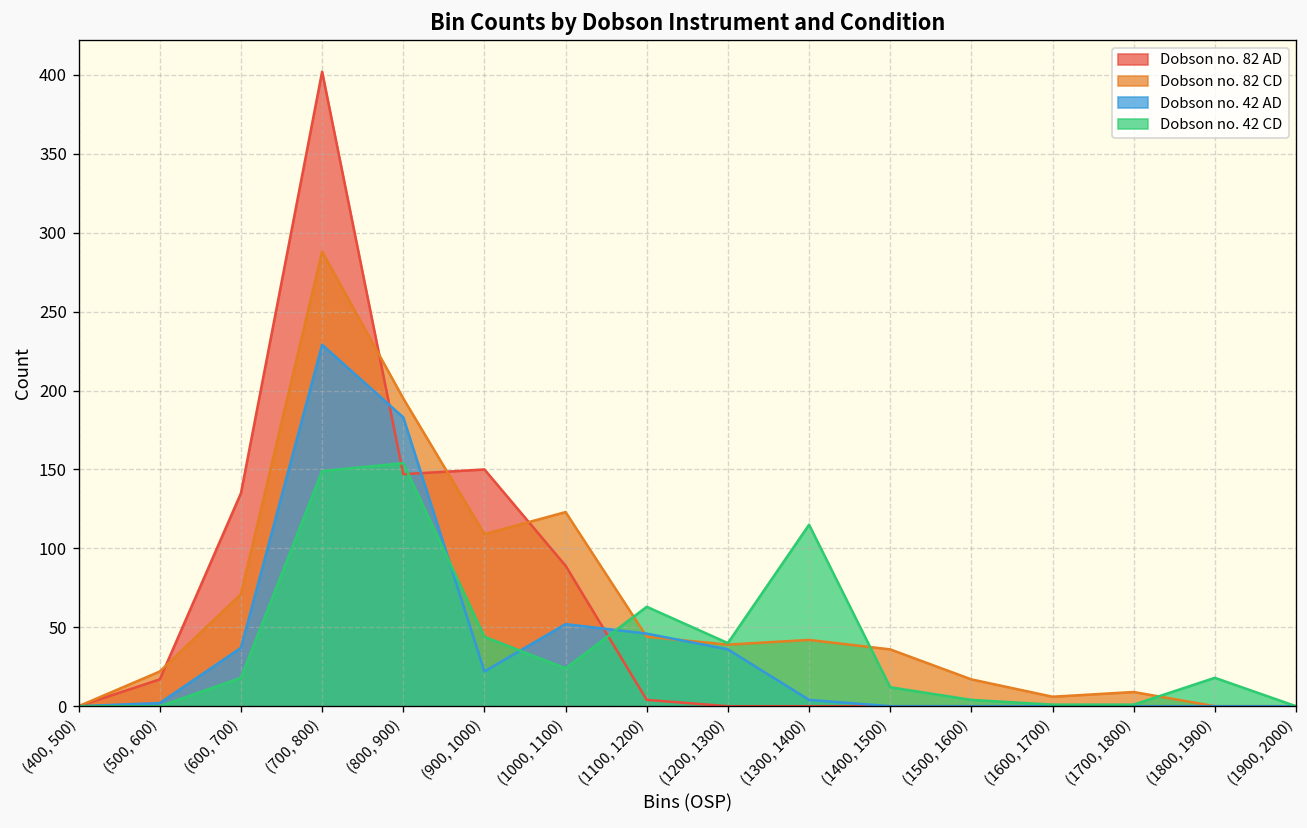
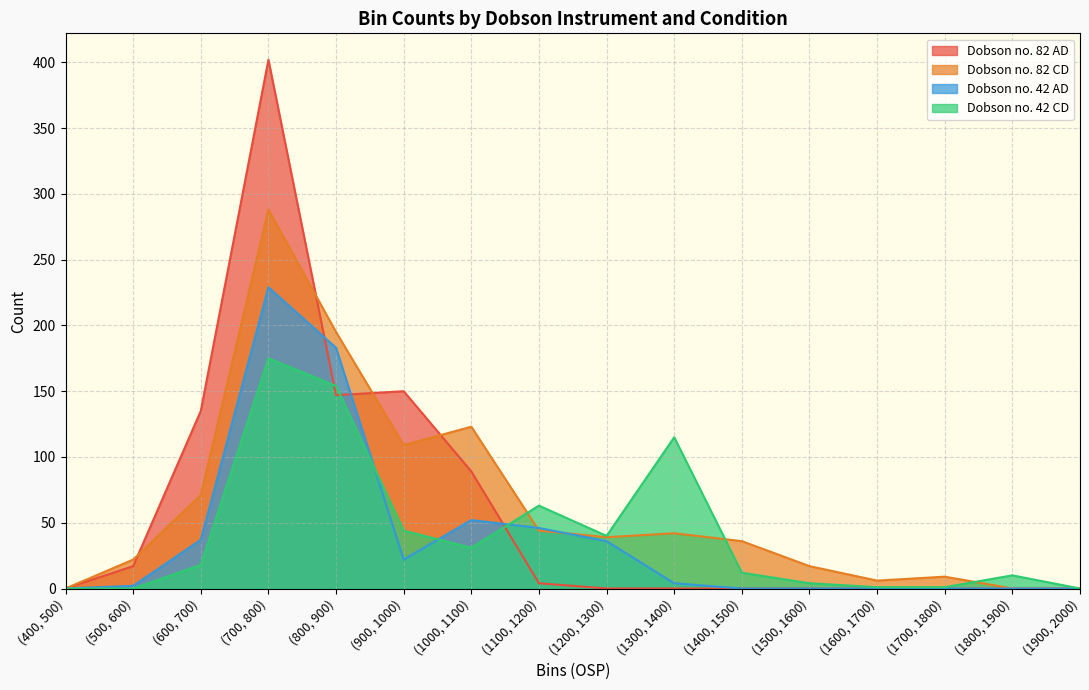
  {
    "Dobson no. 42 AD": {
      "(500, 600)": 2,
      "(600, 700)": 37,
      "(700, 800)": 229,
      "(800, 900)": 183,
      "(900, 1000)": 22,
      "(1000, 1100)": 52,
      "(1100, 1200)": 46,
      "(1200, 1300)": 36,
      "(1300, 1400)": 4
    },
    "Dobson no. 42 CD": {
      "(500, 600)": 0,
      "(600, 700)": 18,
-     "(700, 800)": 149,
+     "(700, 800)": 175,
      "(800, 900)": 154,
      "(900, 1000)": 44,
-     "(1000, 1100)": 24,
+     "(1000, 1100)": 31,
      "(1100, 1200)": 63,
      "(1300, 1400)": 115,
      "(1400, 1500)": 12,
      "(1500, 1600)": 4,
-     "(1800, 1900)": 18
+     "(1800, 1900)": 10
    }
  }
